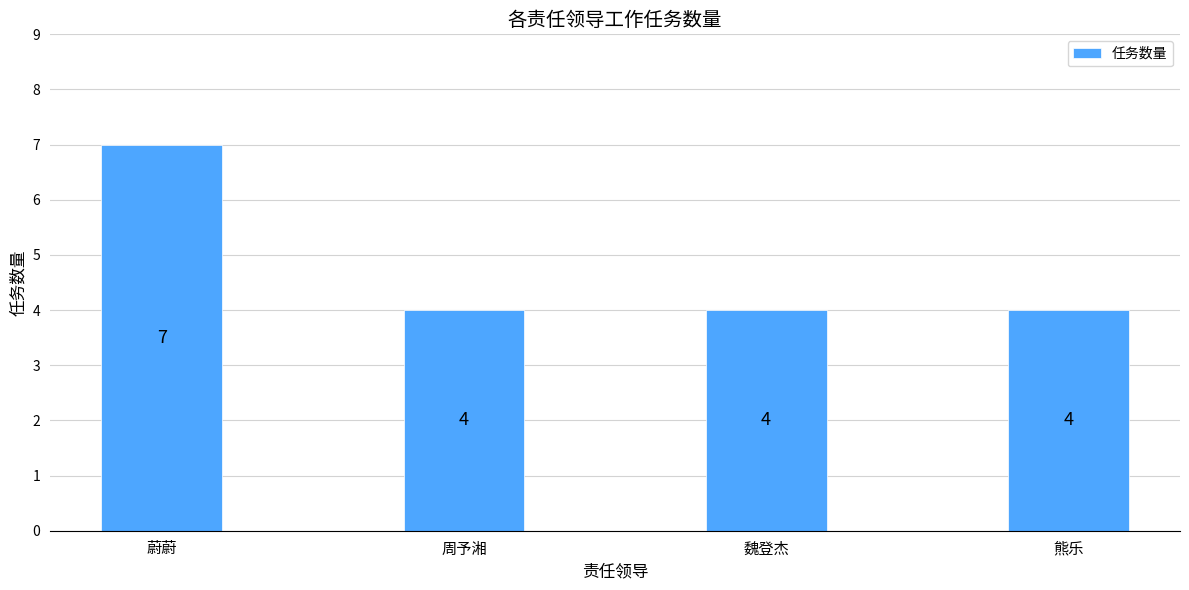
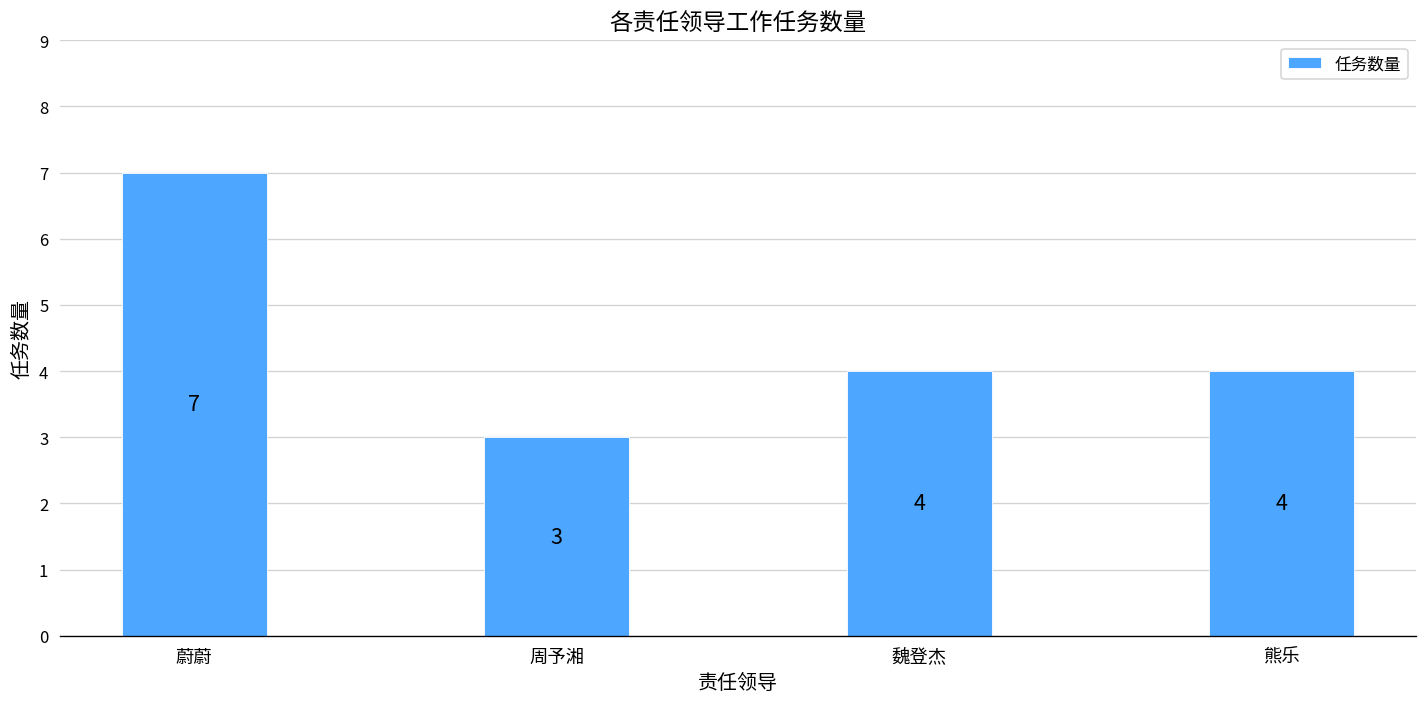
  {
    "蔚蔚": 7,
-   "周予湘": 4,
+   "周予湘": 3,
    "魏登杰": 4,
    "熊乐": 4
  }
